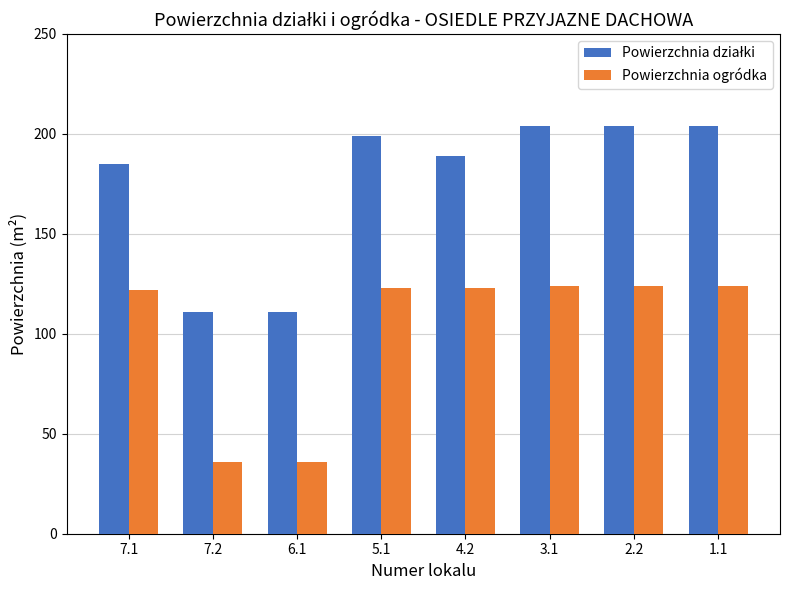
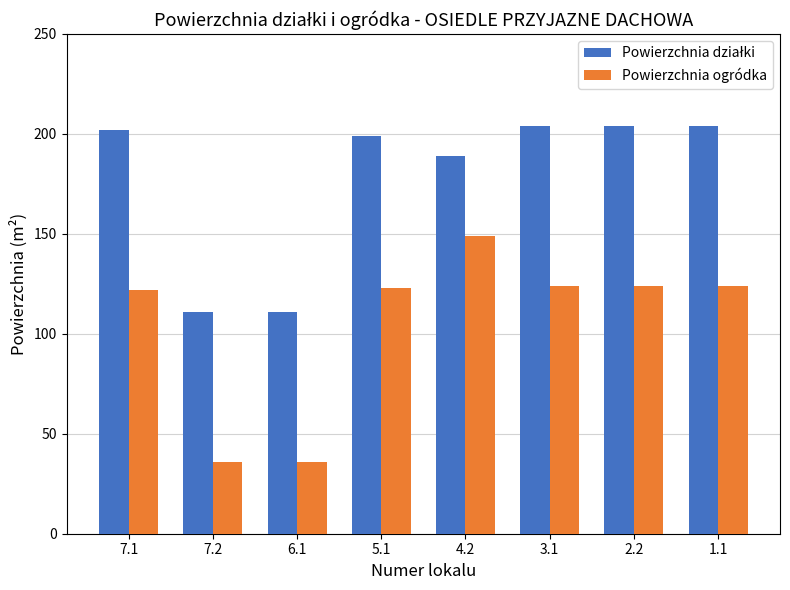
  {
    "Powierzchnia działki": {
-     "7.1": 185,
+     "7.1": 202,
      "7.2": 111,
      "6.1": 111,
      "5.1": 199,
      "4.2": 189,
      "3.1": 204,
      "2.2": 204,
      "1.1": 204
    },
    "Powierzchnia ogródka": {
      "7.1": 122,
      "7.2": 36,
      "6.1": 36,
      "5.1": 123,
-     "4.2": 123,
+     "4.2": 149,
      "3.1": 124,
      "2.2": 124,
      "1.1": 124
    }
  }
